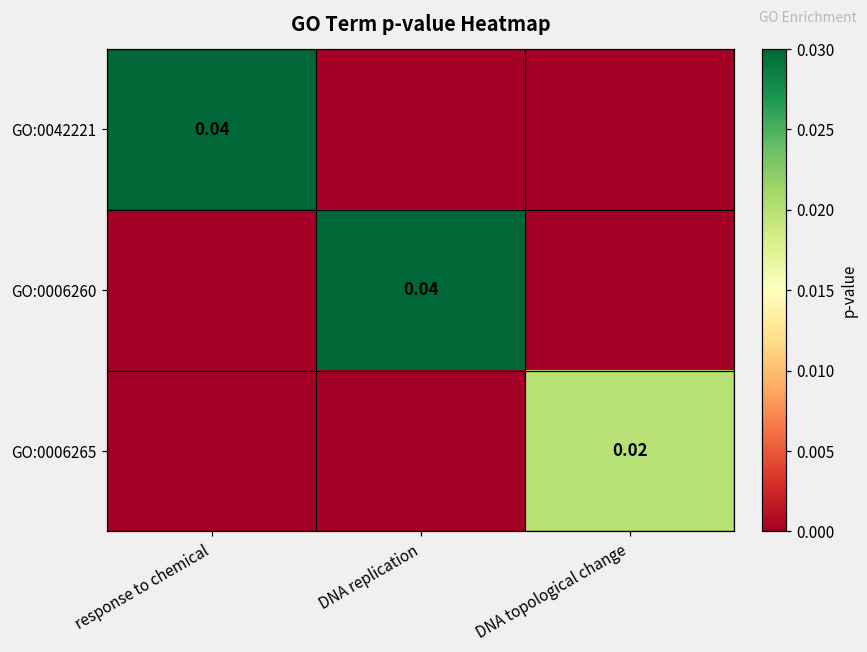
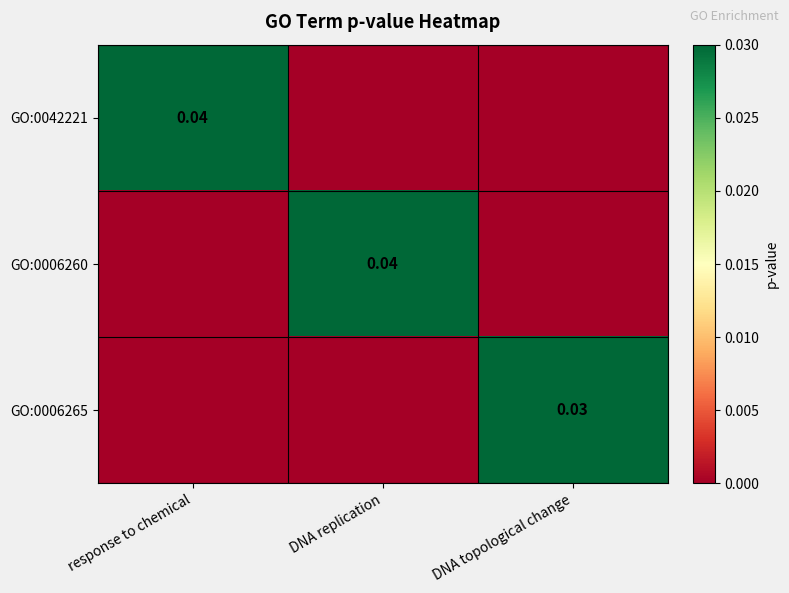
  {
    "GO:0042221": {
      "response to chemical": 0.04
    },
    "GO:0006260": {
      "DNA replication": 0.04
    },
    "GO:0006265": {
-     "DNA topological change": 0.02
+     "DNA topological change": 0.03
    }
  }
